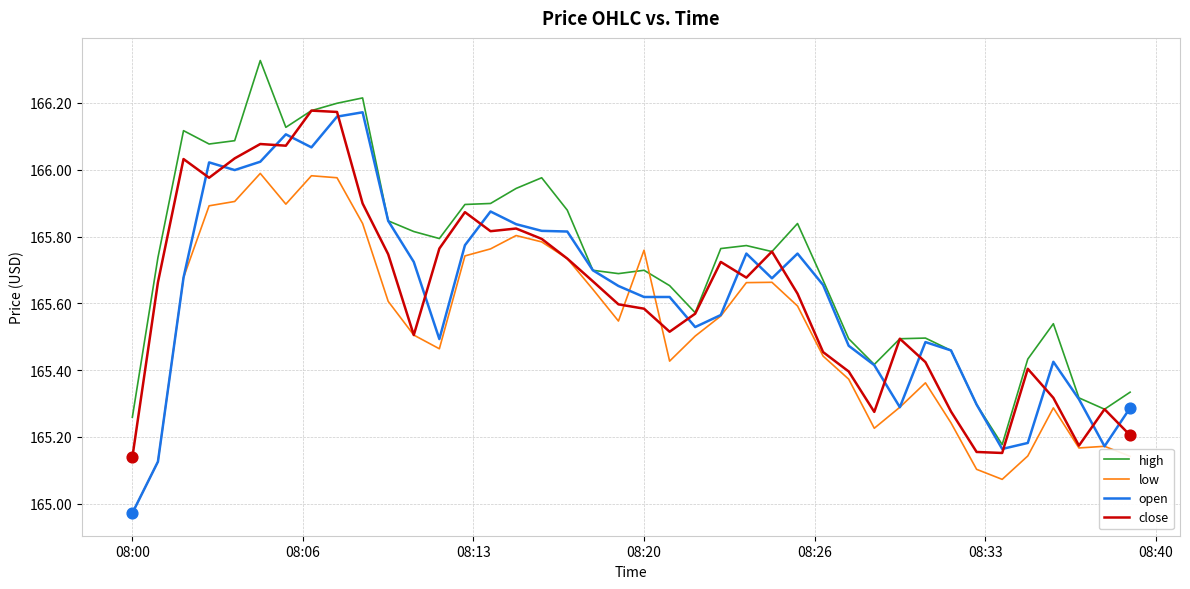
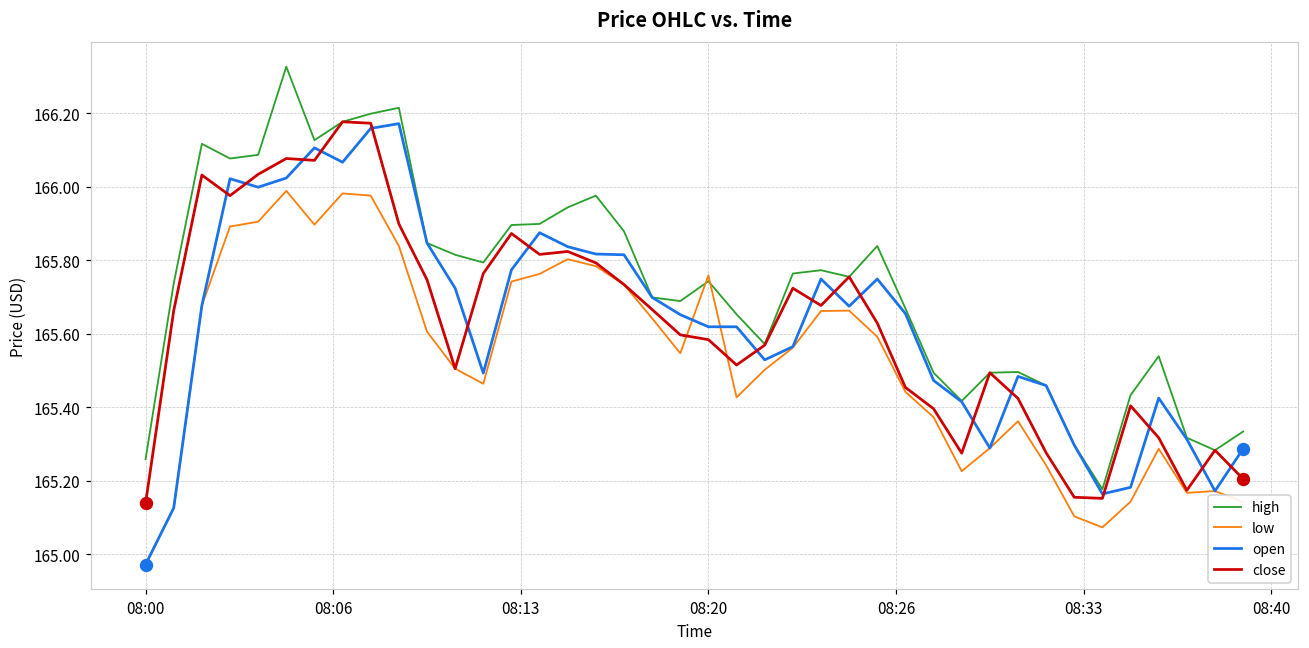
  {
    "high": {
      "08:00": 165.26,
-     "08:20": 165.70
+     "08:20": 165.74
    },
    "low": {
      "08:20": 165.76
    }
  }
